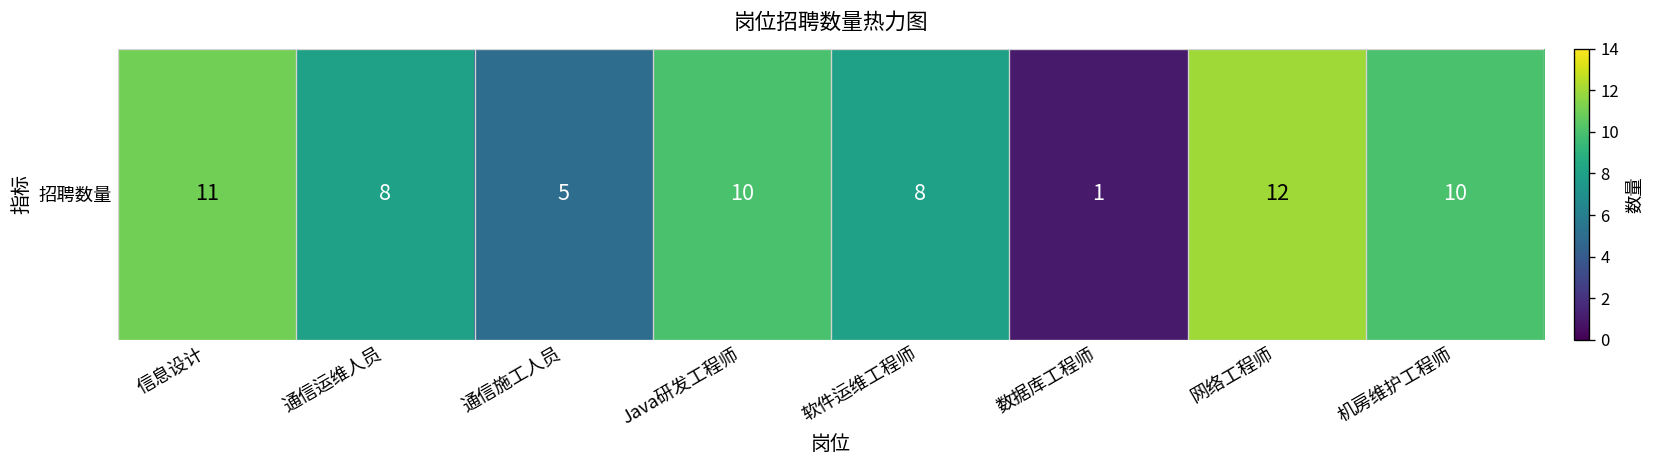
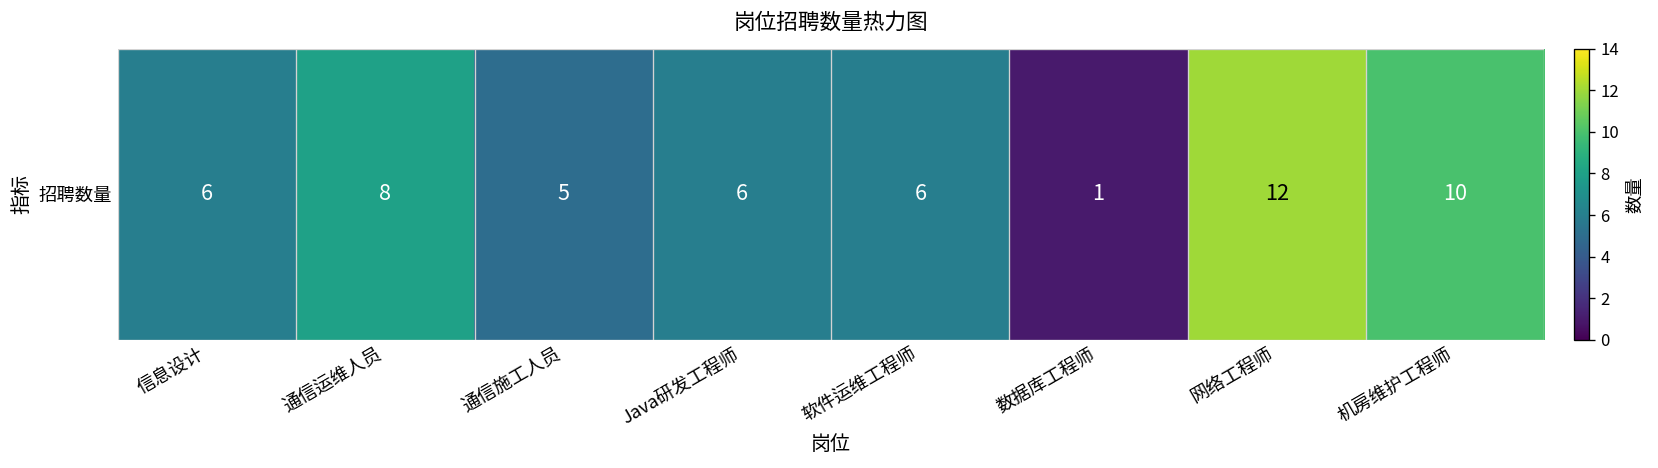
  {
    "招聘数量": {
-     "信息设计": 11,
+     "信息设计": 6,
      "通信运维人员": 8,
      "通信施工人员": 5,
-     "Java研发工程师": 10,
-     "软件运维工程师": 8,
+     "Java研发工程师": 6,
+     "软件运维工程师": 6,
      "数据库工程师": 1,
      "网络工程师": 12,
      "机房维护工程师": 10
    }
  }
